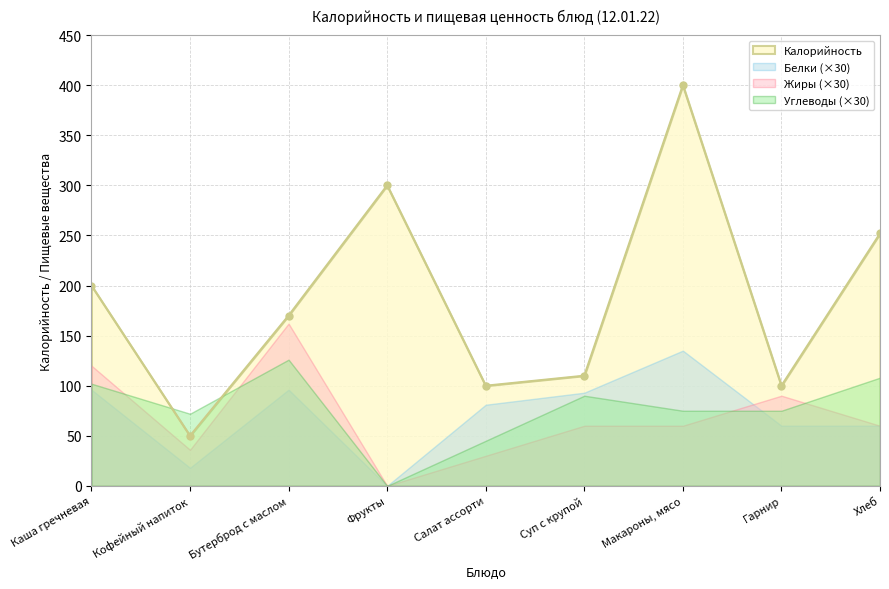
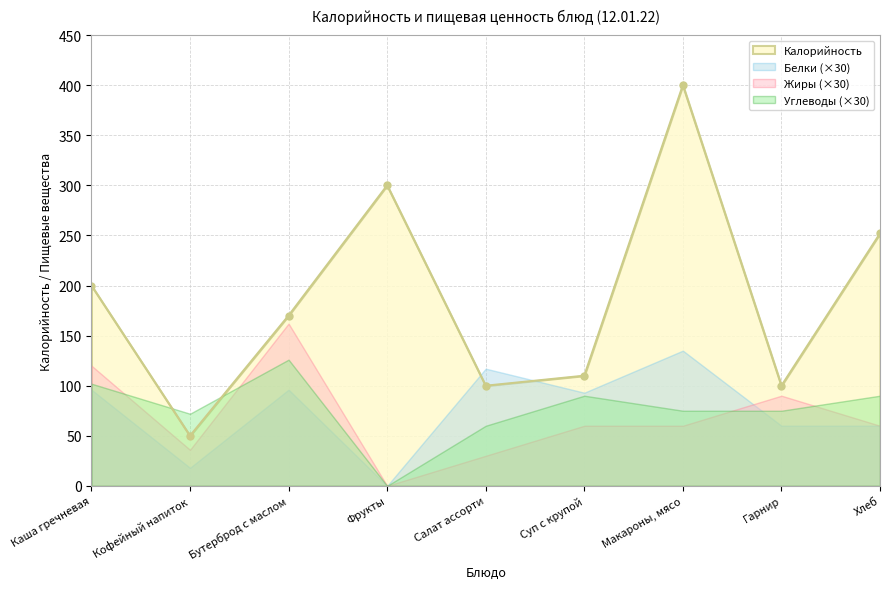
  {
    "Белки (×30)": {
      "Каша гречневая": 96,
      "Кофейный напиток": 18,
      "Бутерброд с маслом": 96,
-     "Салат ассорти": 81,
+     "Салат ассорти": 117,
      "Суп с крупой": 93,
      "Макароны, мясо": 135,
      "Гарнир": 60
    },
    "Углеводы (×30)": {
      "Каша гречневая": 102,
      "Кофейный напиток": 72,
      "Бутерброд с маслом": 126,
-     "Салат ассорти": 45,
+     "Салат ассорти": 60,
      "Суп с крупой": 90,
      "Макароны, мясо": 75,
      "Гарнир": 75,
-     "Хлеб": 108
+     "Хлеб": 90
    }
  }
